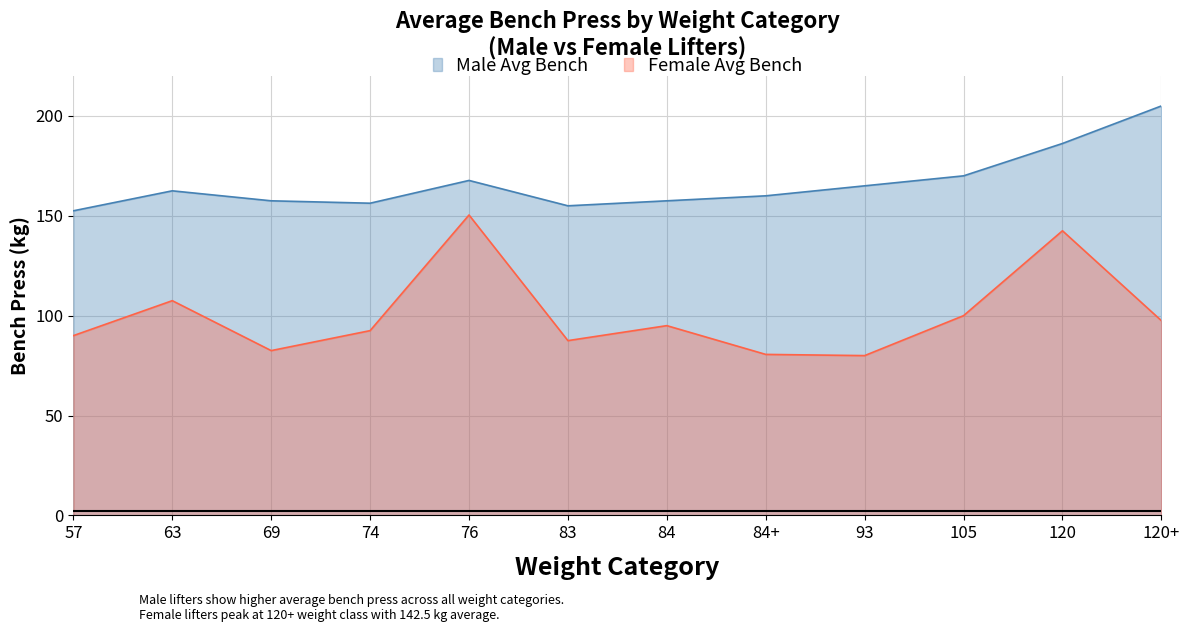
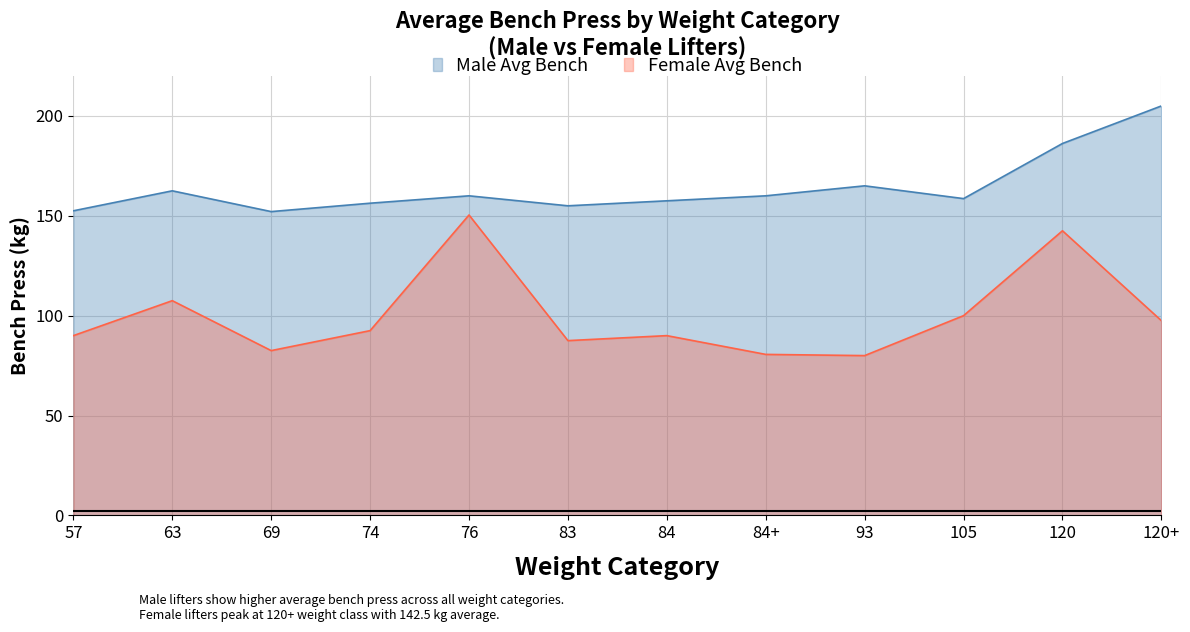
  {
    "Male Avg Bench": {
      "57": 153,
      "63": 163,
-     "69": 158,
+     "69": 152,
      "74": 156,
-     "76": 168,
+     "76": 160,
      "83": 155,
      "84": 158,
      "84+": 160,
      "93": 165,
-     "105": 170,
+     "105": 159,
      "120": 186,
      "120+": 205
    },
    "Female Avg Bench": {
      "57": 90,
      "63": 108,
      "69": 83,
      "74": 93,
      "76": 150,
      "83": 88,
-     "84": 95,
+     "84": 90,
      "84+": 81,
      "93": 80,
      "105": 100,
      "120": 143,
      "120+": 98
    }
  }
